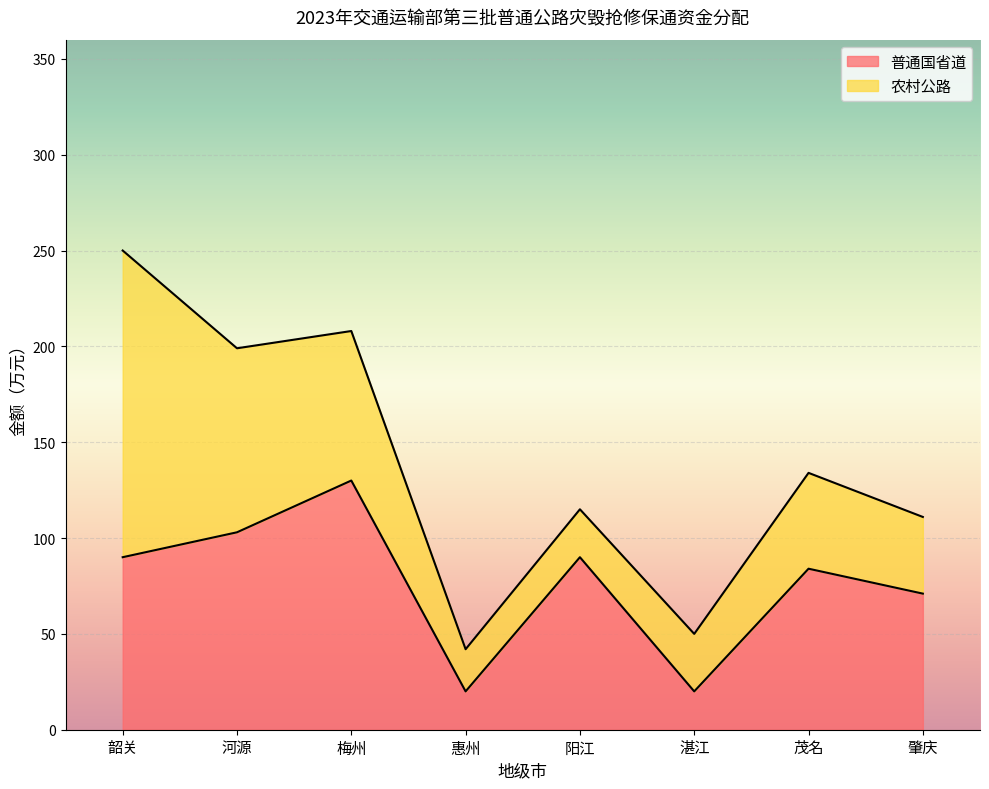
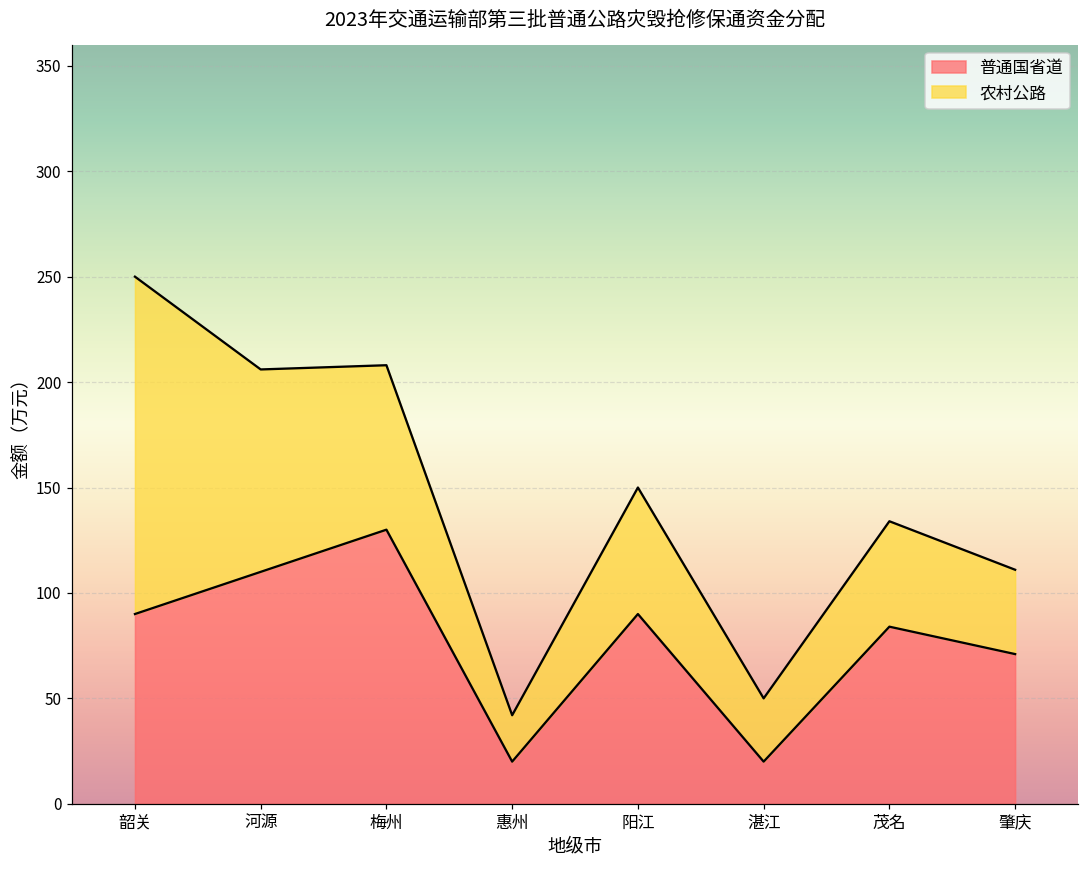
  {
    "普通国省道": {
      "韶关": 90,
-     "河源": 103,
+     "河源": 110,
      "梅州": 130,
      "惠州": 20,
      "阳江": 90,
      "湛江": 20,
      "茂名": 84,
      "肇庆": 71
    },
    "农村公路": {
      "韶关": 160,
      "河源": 96,
      "梅州": 78,
      "惠州": 22,
-     "阳江": 25,
+     "阳江": 60,
      "湛江": 30,
      "茂名": 50,
      "肇庆": 40
    }
  }
